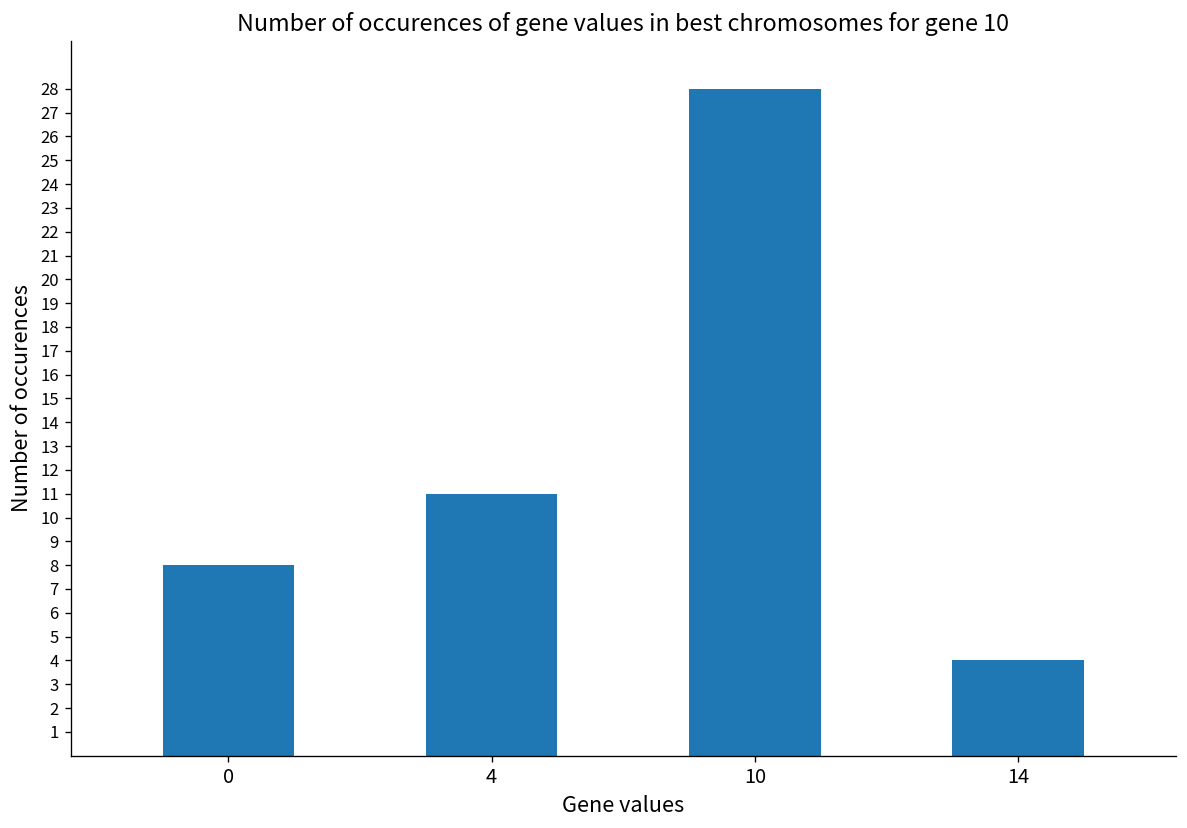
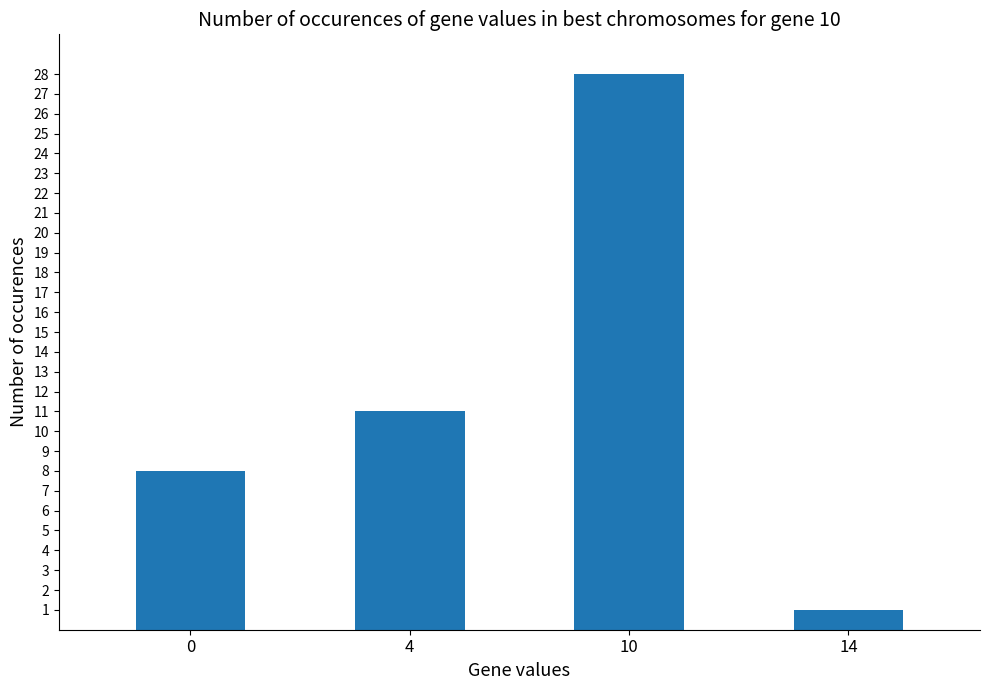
  {
    "0": 8,
    "4": 11,
    "10": 28,
-   "14": 4
+   "14": 1
  }
